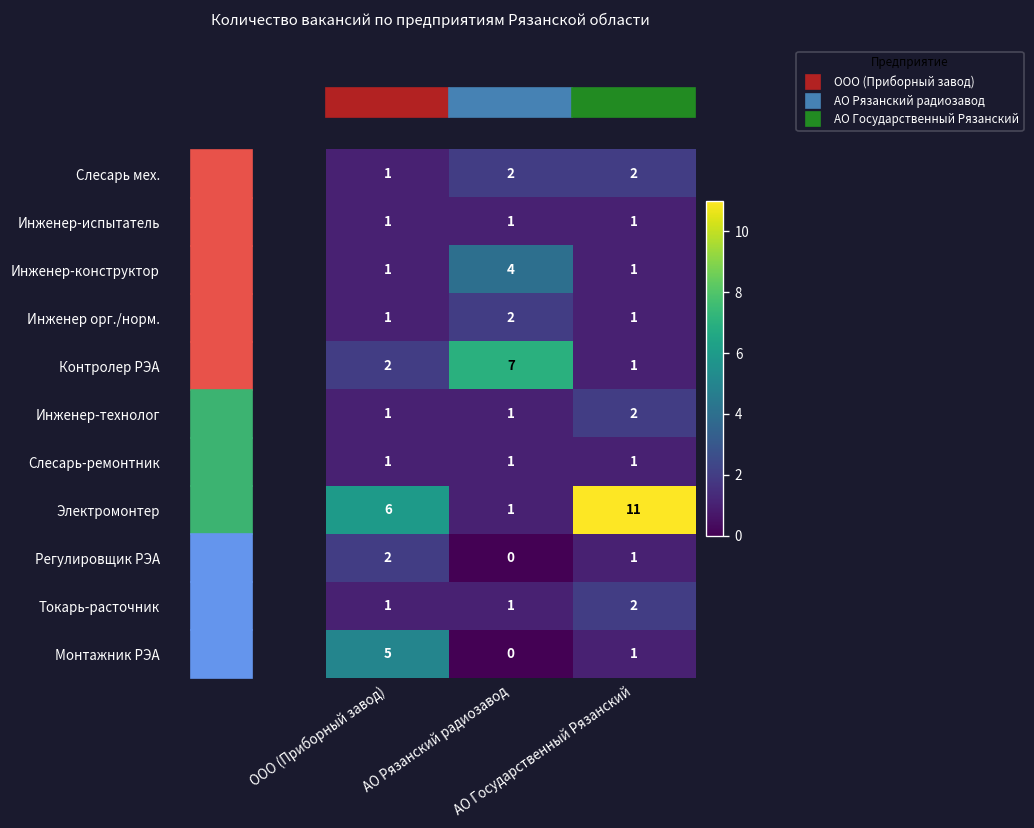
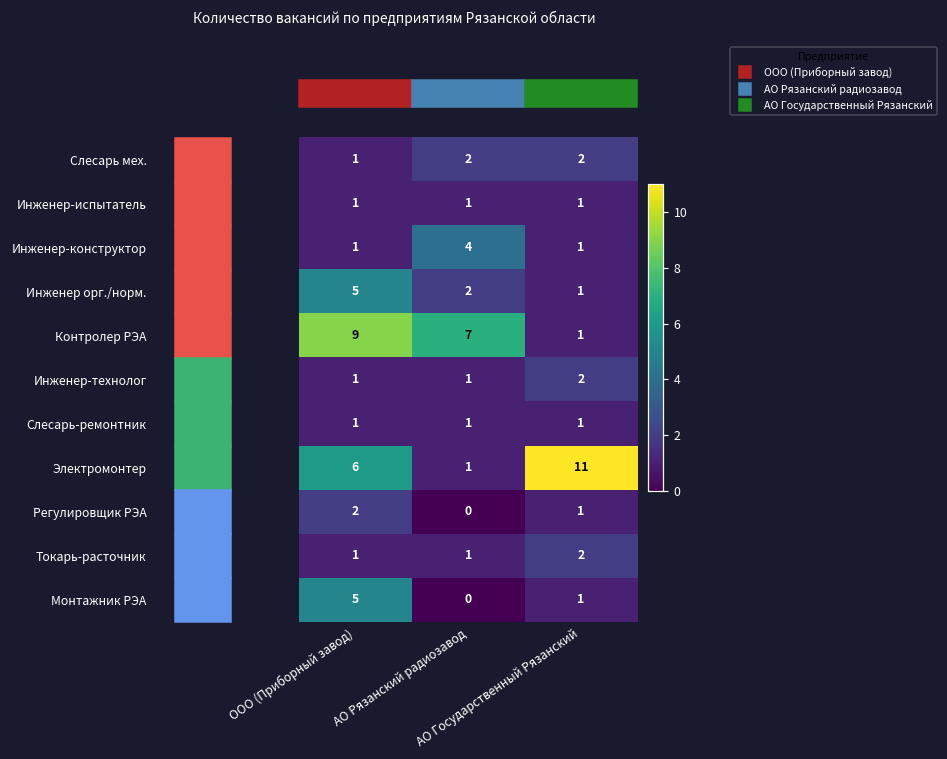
  {
    "Слесарь мех.": {
      "ООО (Приборный завод)": 1,
      "АО Рязанский радиозавод": 2,
      "АО Государственный Рязанский": 2
    },
    "Инженер-испытатель": {
      "ООО (Приборный завод)": 1,
      "АО Рязанский радиозавод": 1,
      "АО Государственный Рязанский": 1
    },
    "Инженер-конструктор": {
      "ООО (Приборный завод)": 1,
      "АО Рязанский радиозавод": 4,
      "АО Государственный Рязанский": 1
    },
    "Инженер орг./норм.": {
-     "ООО (Приборный завод)": 1,
+     "ООО (Приборный завод)": 5,
      "АО Рязанский радиозавод": 2,
      "АО Государственный Рязанский": 1
    },
    "Контролер РЭА": {
-     "ООО (Приборный завод)": 2,
+     "ООО (Приборный завод)": 9,
      "АО Рязанский радиозавод": 7,
      "АО Государственный Рязанский": 1
    },
    "Инженер-технолог": {
      "ООО (Приборный завод)": 1,
      "АО Рязанский радиозавод": 1,
      "АО Государственный Рязанский": 2
    },
    "Слесарь-ремонтник": {
      "ООО (Приборный завод)": 1,
      "АО Рязанский радиозавод": 1,
      "АО Государственный Рязанский": 1
    },
    "Электромонтер": {
      "ООО (Приборный завод)": 6,
      "АО Рязанский радиозавод": 1,
      "АО Государственный Рязанский": 11
    },
    "Регулировщик РЭА": {
      "ООО (Приборный завод)": 2,
      "АО Рязанский радиозавод": 0,
      "АО Государственный Рязанский": 1
    },
    "Токарь-расточник": {
      "ООО (Приборный завод)": 1,
      "АО Рязанский радиозавод": 1,
      "АО Государственный Рязанский": 2
    },
    "Монтажник РЭА": {
      "ООО (Приборный завод)": 5,
      "АО Рязанский радиозавод": 0,
      "АО Государственный Рязанский": 1
    }
  }
